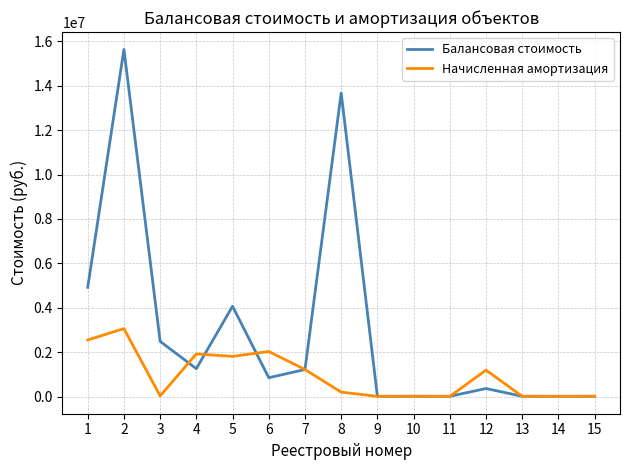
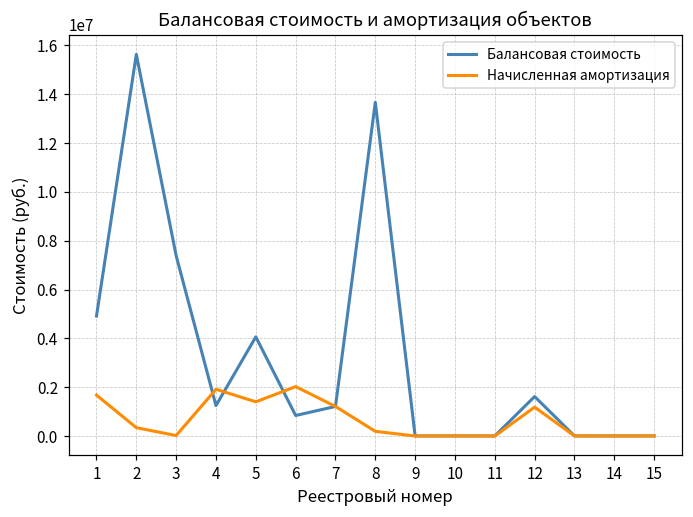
  {
    "Балансовая стоимость": {
      "1": 4900000,
      "2": 15600000,
-     "3": 2500000,
+     "3": 7400000,
      "4": 1300000,
      "5": 4100000,
      "6": 800000,
      "8": 13700000,
-     "12": 400000
+     "12": 1600000
    },
    "Начисленная амортизация": {
-     "1": 2500000,
-     "2": 3100000,
+     "1": 1700000,
+     "2": 300000,
      "3": 0,
      "4": 1900000,
-     "5": 1800000,
+     "5": 1400000,
      "6": 2000000,
      "8": 200000,
      "12": 1200000
    }
  }
